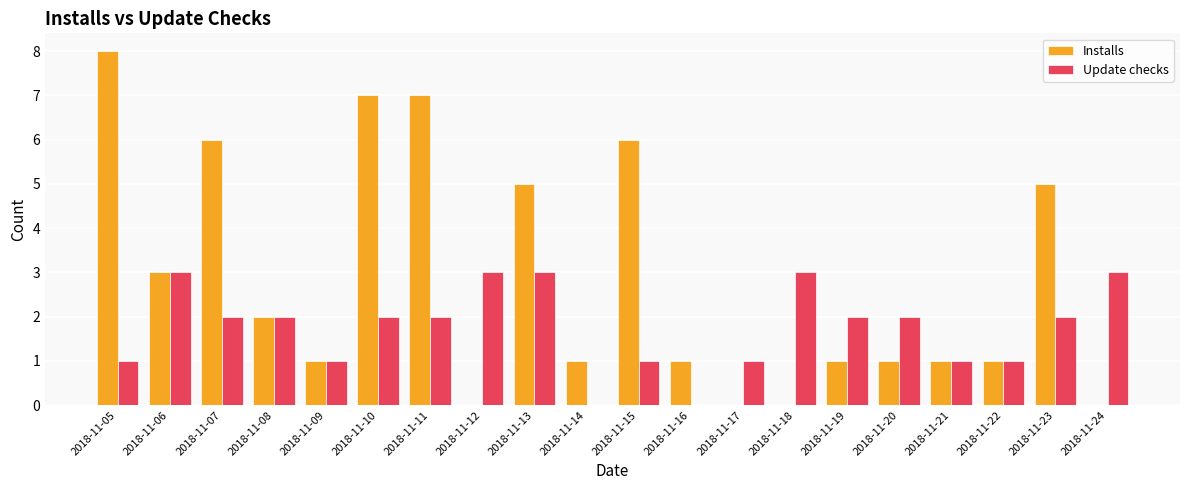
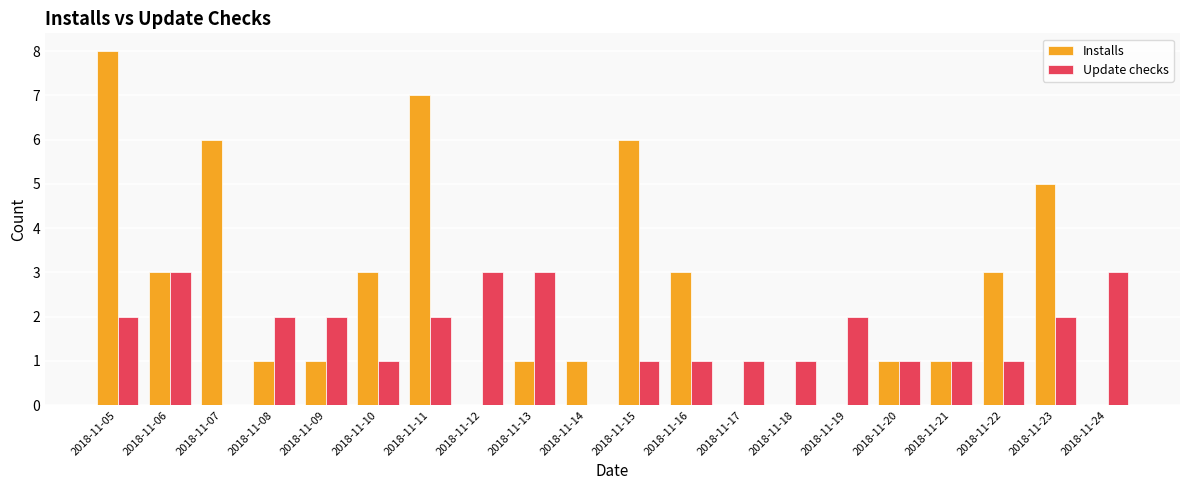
  {
    "Installs": {
      "2018-11-05": 8,
      "2018-11-06": 3,
      "2018-11-07": 6,
-     "2018-11-08": 2,
+     "2018-11-08": 1,
      "2018-11-09": 1,
-     "2018-11-10": 7,
+     "2018-11-10": 3,
      "2018-11-11": 7,
      "2018-11-12": 0,
-     "2018-11-13": 5,
+     "2018-11-13": 1,
      "2018-11-14": 1,
      "2018-11-15": 6,
-     "2018-11-16": 1,
+     "2018-11-16": 3,
      "2018-11-17": 0,
      "2018-11-18": 0,
-     "2018-11-19": 1,
+     "2018-11-19": 0,
      "2018-11-20": 1,
      "2018-11-21": 1,
-     "2018-11-22": 1,
+     "2018-11-22": 3,
      "2018-11-23": 5,
      "2018-11-24": 0
    },
    "Update checks": {
-     "2018-11-05": 1,
+     "2018-11-05": 2,
      "2018-11-06": 3,
-     "2018-11-07": 2,
+     "2018-11-07": 0,
      "2018-11-08": 2,
-     "2018-11-09": 1,
-     "2018-11-10": 2,
+     "2018-11-09": 2,
+     "2018-11-10": 1,
      "2018-11-11": 2,
      "2018-11-12": 3,
      "2018-11-13": 3,
      "2018-11-14": 0,
      "2018-11-15": 1,
-     "2018-11-16": 0,
+     "2018-11-16": 1,
      "2018-11-17": 1,
-     "2018-11-18": 3,
+     "2018-11-18": 1,
      "2018-11-19": 2,
-     "2018-11-20": 2,
+     "2018-11-20": 1,
      "2018-11-21": 1,
      "2018-11-22": 1,
      "2018-11-23": 2,
      "2018-11-24": 3
    }
  }
